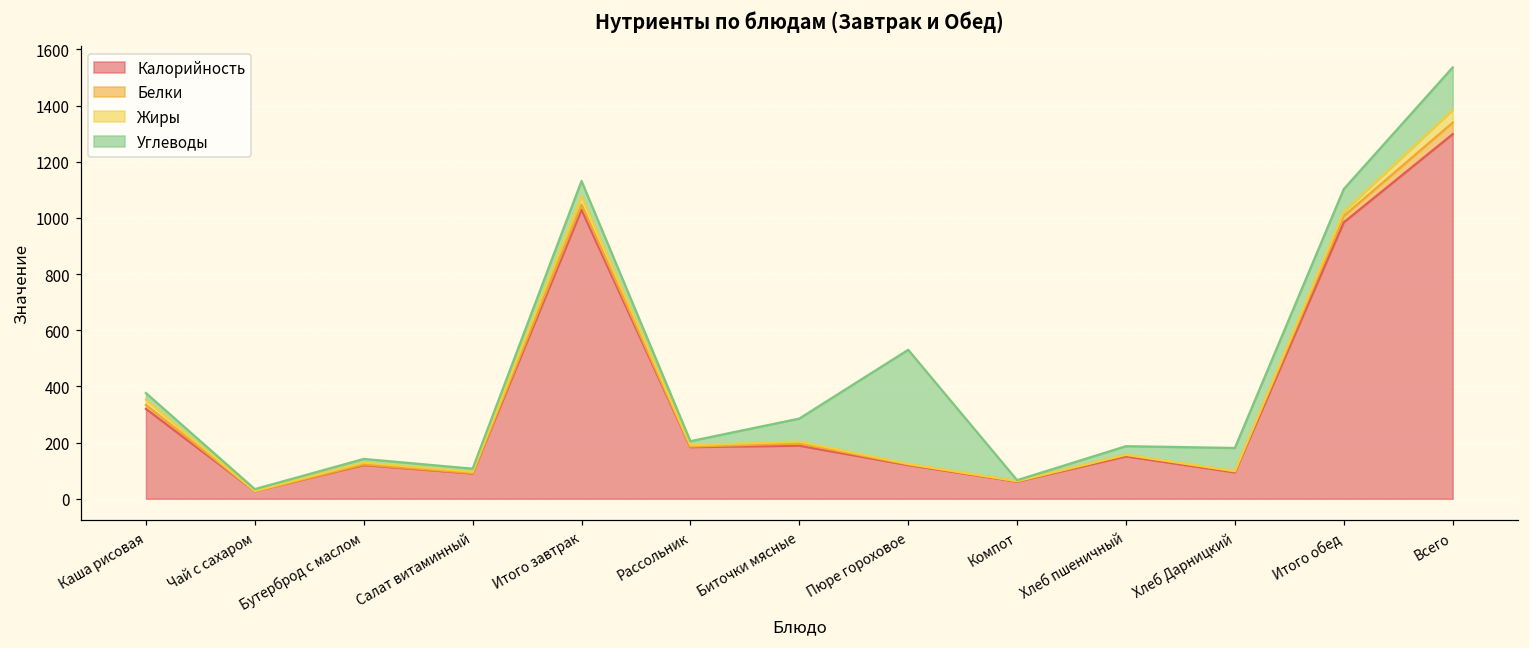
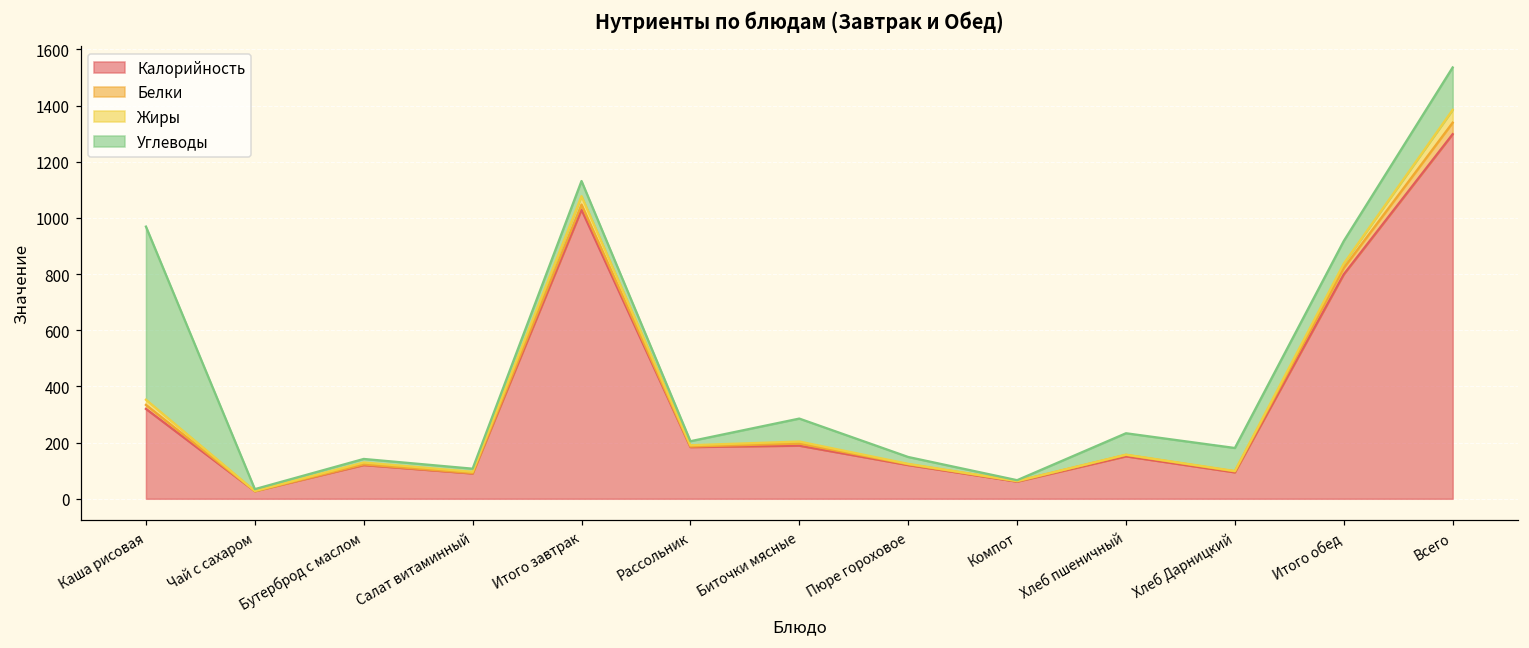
  {
    "Калорийность": {
      "Каша рисовая": 320,
      "Итого завтрак": 1030,
-     "Итого обед": 980,
+     "Итого обед": 800,
      "Всего": 1300
    },
    "Углеводы": {
-     "Каша рисовая": 20,
+     "Каша рисовая": 620,
      "Бутерброд с маслом": 10,
      "Салат витаминный": 10,
      "Итого завтрак": 50,
      "Рассольник": 10,
      "Биточки мясные": 80,
-     "Пюре гороховое": 410,
-     "Хлеб пшеничный": 30,
+     "Пюре гороховое": 20,
+     "Хлеб пшеничный": 80,
      "Хлеб Дарницкий": 80,
      "Итого обед": 80,
      "Всего": 150
    }
  }
